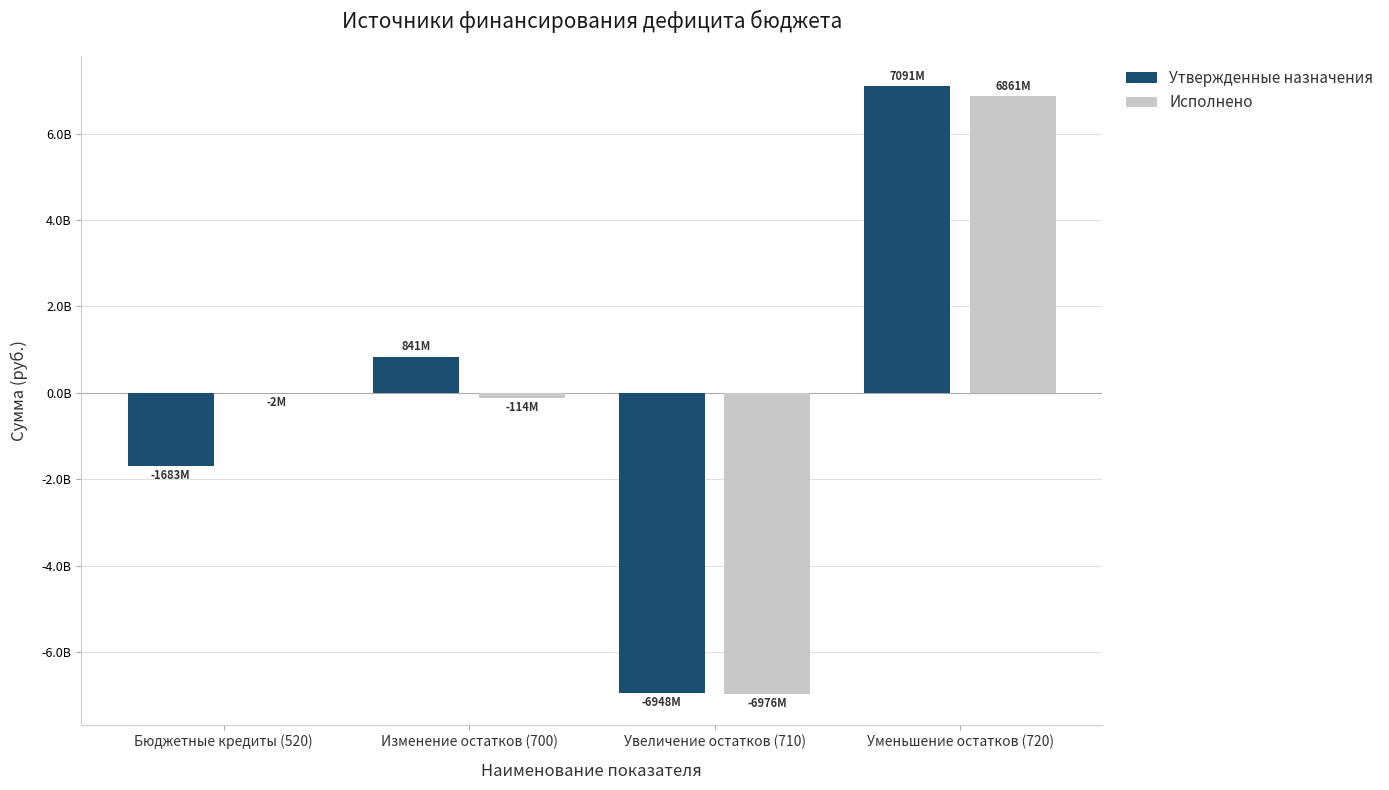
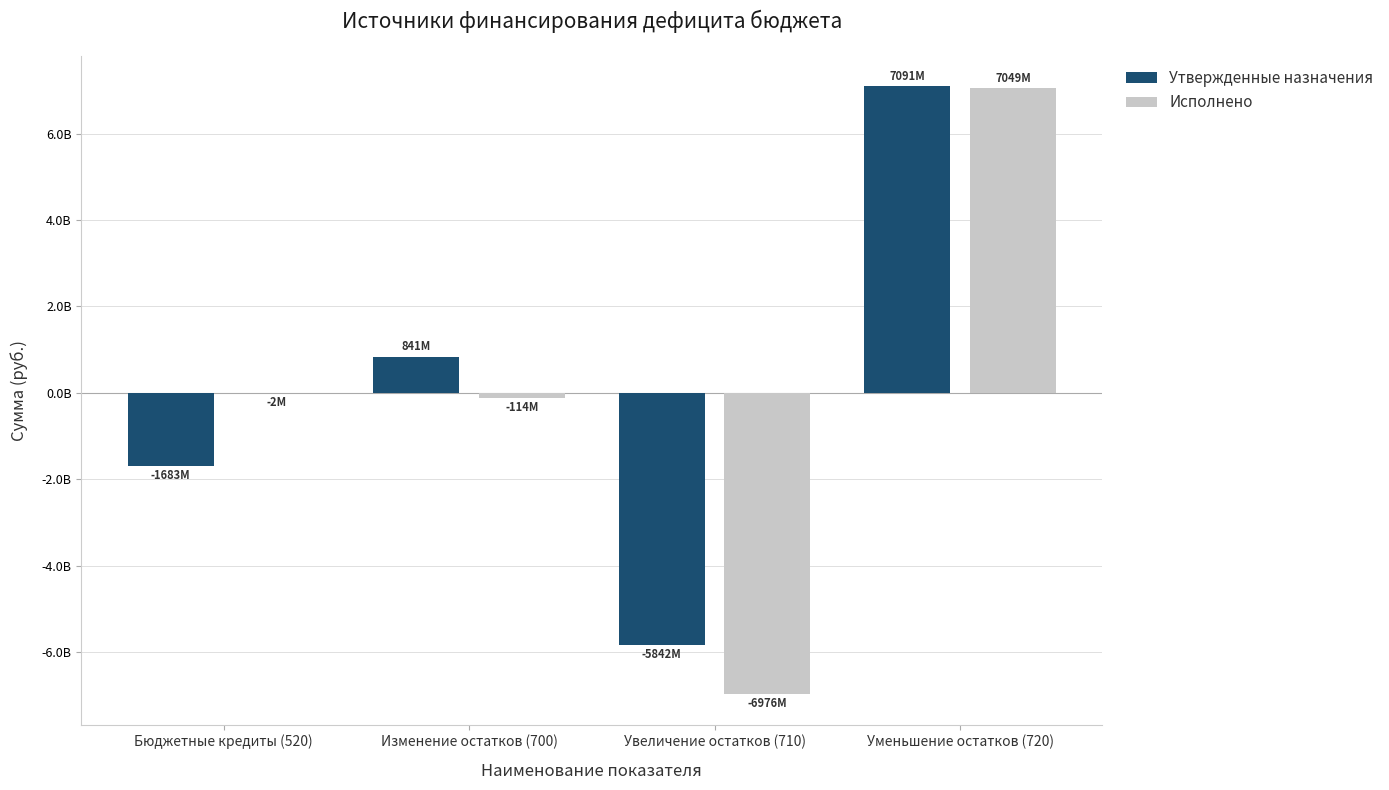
  {
    "Утвержденные назначения": {
      "Бюджетные кредиты (520)": "-1683M",
      "Изменение остатков (700)": "841M",
-     "Увеличение остатков (710)": "-6948M",
+     "Увеличение остатков (710)": "-5842M",
      "Уменьшение остатков (720)": "7091M"
    },
    "Исполнено": {
      "Бюджетные кредиты (520)": "-2M",
      "Изменение остатков (700)": "-114M",
      "Увеличение остатков (710)": "-6976M",
-     "Уменьшение остатков (720)": "6861M"
+     "Уменьшение остатков (720)": "7049M"
    }
  }
